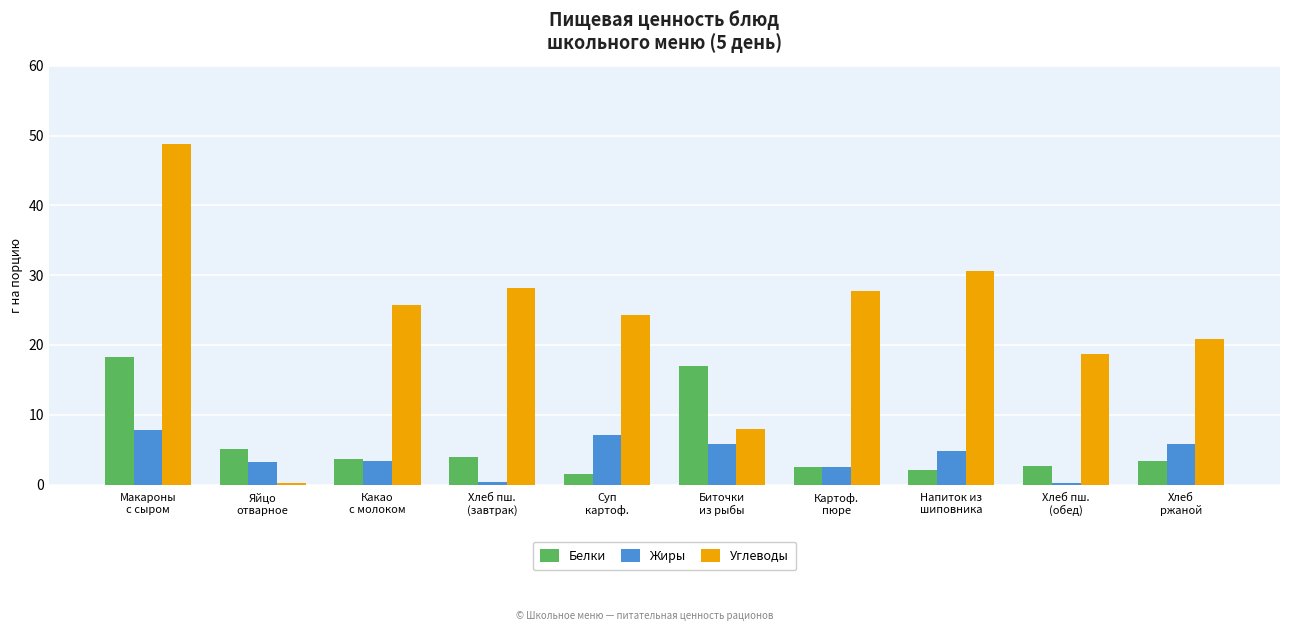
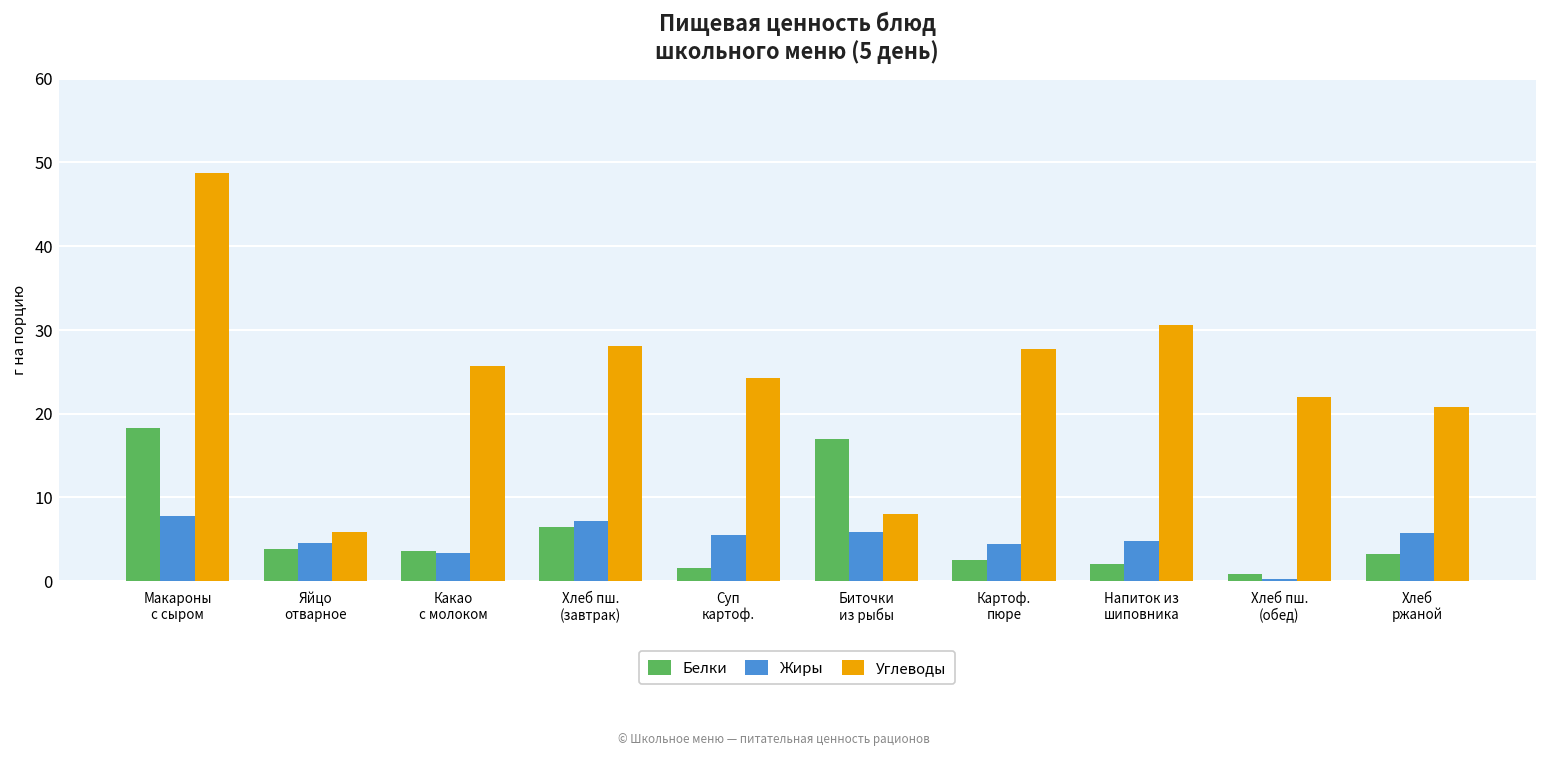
  {
    "Белки": {
      "Макароны с сыром": 18,
-     "Яйцо отварное": 5,
+     "Яйцо отварное": 4,
      "Какао с молоком": 4,
-     "Хлеб пш. (завтрак)": 4,
+     "Хлеб пш. (завтрак)": 6,
      "Суп картоф.": 2,
      "Биточки из рыбы": 17,
      "Картоф. пюре": 3,
      "Напиток из шиповника": 2,
-     "Хлеб пш. (обед)": 3,
+     "Хлеб пш. (обед)": 1,
      "Хлеб ржаной": 3
    },
    "Жиры": {
      "Макароны с сыром": 8,
-     "Яйцо отварное": 3,
+     "Яйцо отварное": 5,
      "Какао с молоком": 3,
-     "Хлеб пш. (завтрак)": 0,
-     "Суп картоф.": 7,
+     "Хлеб пш. (завтрак)": 7,
+     "Суп картоф.": 6,
      "Биточки из рыбы": 6,
-     "Картоф. пюре": 3,
+     "Картоф. пюре": 4,
      "Напиток из шиповника": 5,
      "Хлеб ржаной": 6
    },
    "Углеводы": {
      "Макароны с сыром": 49,
-     "Яйцо отварное": 0,
+     "Яйцо отварное": 6,
      "Какао с молоком": 26,
      "Хлеб пш. (завтрак)": 28,
      "Суп картоф.": 24,
      "Биточки из рыбы": 8,
      "Картоф. пюре": 28,
      "Напиток из шиповника": 31,
-     "Хлеб пш. (обед)": 19,
+     "Хлеб пш. (обед)": 22,
      "Хлеб ржаной": 21
    }
  }
